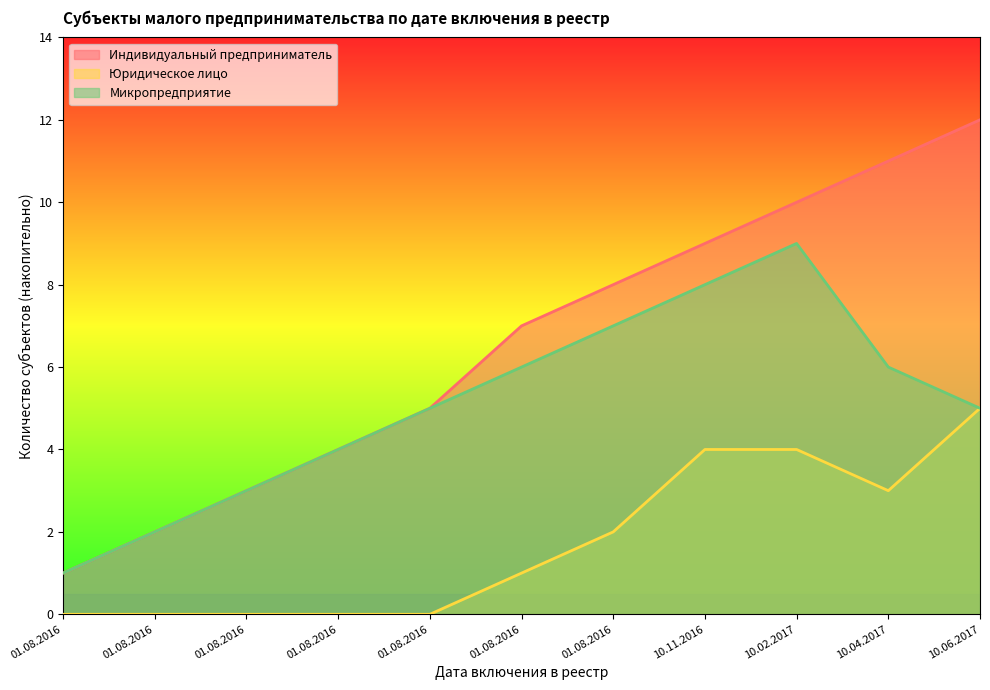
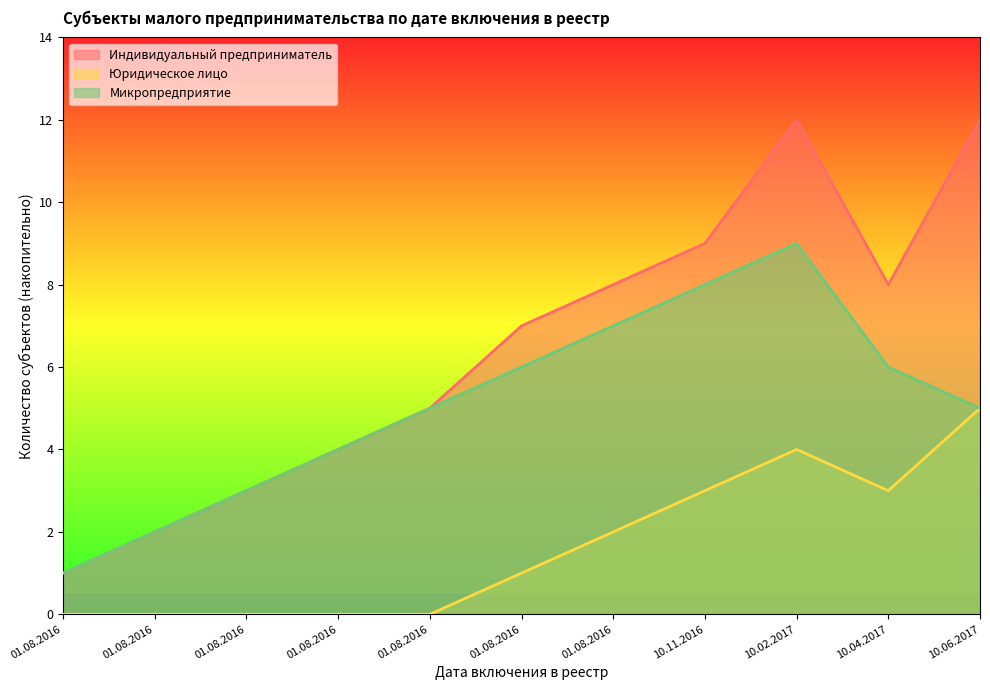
  {
    "Индивидуальный предприниматель": {
      "10.11.2016": 9,
-     "10.02.2017": 10,
-     "10.04.2017": 11,
+     "10.02.2017": 12,
+     "10.04.2017": 8,
      "10.06.2017": 12
    },
    "Юридическое лицо": {
-     "10.11.2016": 4,
+     "10.11.2016": 3,
      "10.02.2017": 4,
      "10.04.2017": 3
    },
    "Микропредприятие": {
      "10.11.2016": 8,
      "10.02.2017": 9,
      "10.04.2017": 6
    }
  }
